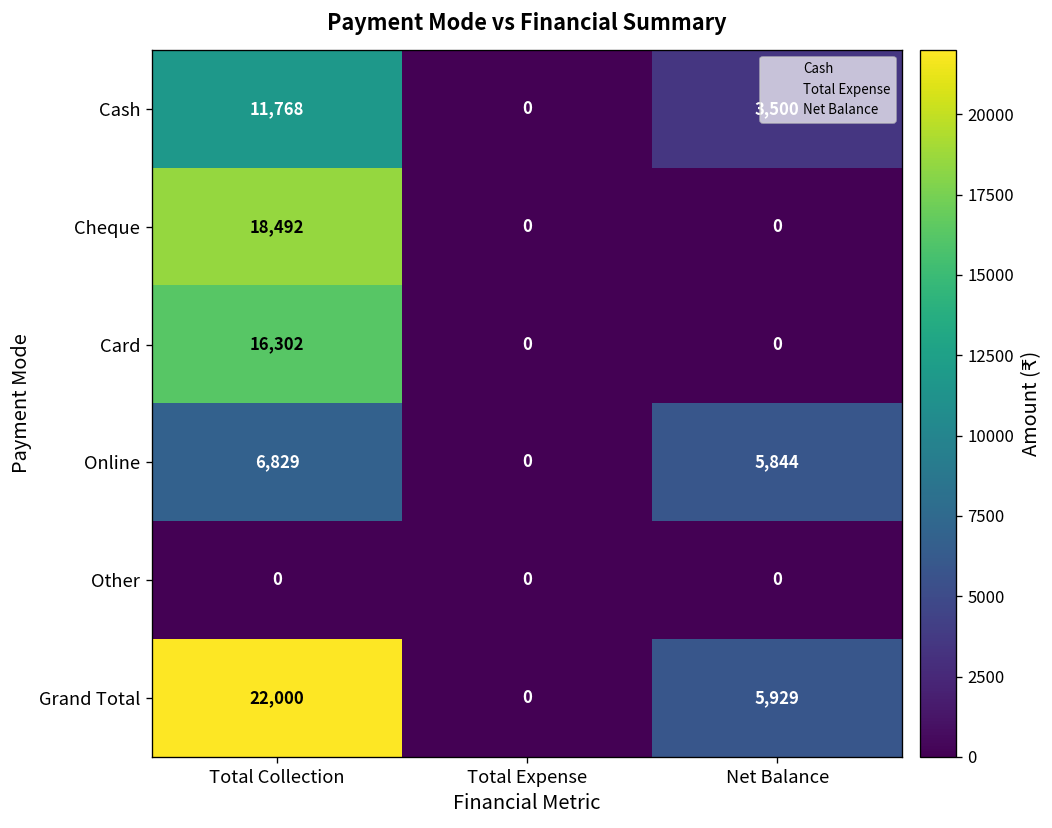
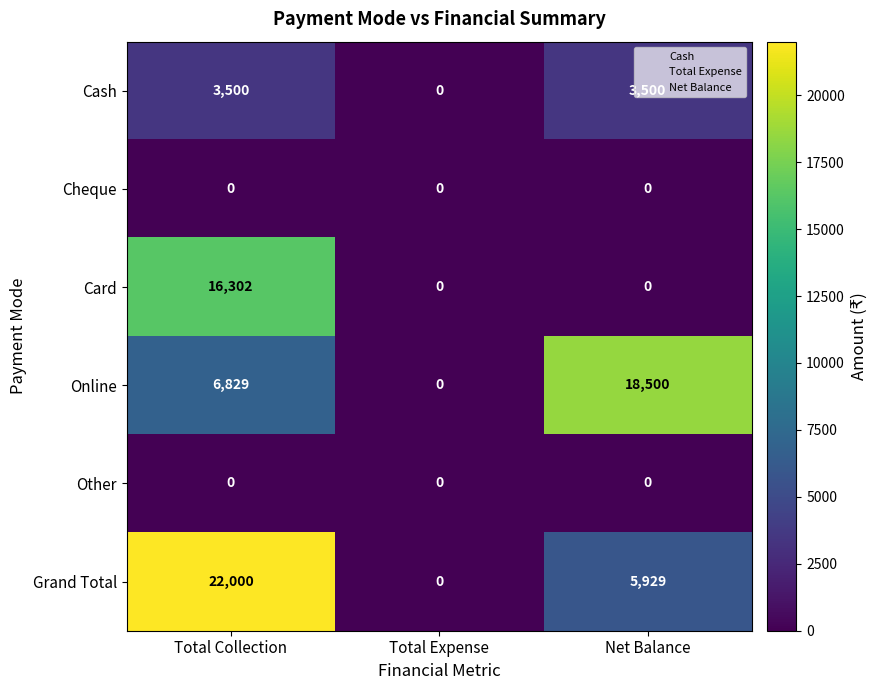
  {
    "Cash": {
-     "Total Collection": "11,768",
+     "Total Collection": "3,500",
      "Total Expense": "0"
    },
    "Cheque": {
-     "Total Collection": "18,492",
+     "Total Collection": "0",
      "Total Expense": "0",
      "Net Balance": "0"
    },
    "Card": {
      "Total Collection": "16,302",
      "Total Expense": "0",
      "Net Balance": "0"
    },
    "Online": {
      "Total Collection": "6,829",
      "Total Expense": "0",
-     "Net Balance": "5,844"
+     "Net Balance": "18,500"
    },
    "Other": {
      "Total Collection": "0",
      "Total Expense": "0",
      "Net Balance": "0"
    },
    "Grand Total": {
      "Total Collection": "22,000",
      "Total Expense": "0",
      "Net Balance": "5,929"
    }
  }
